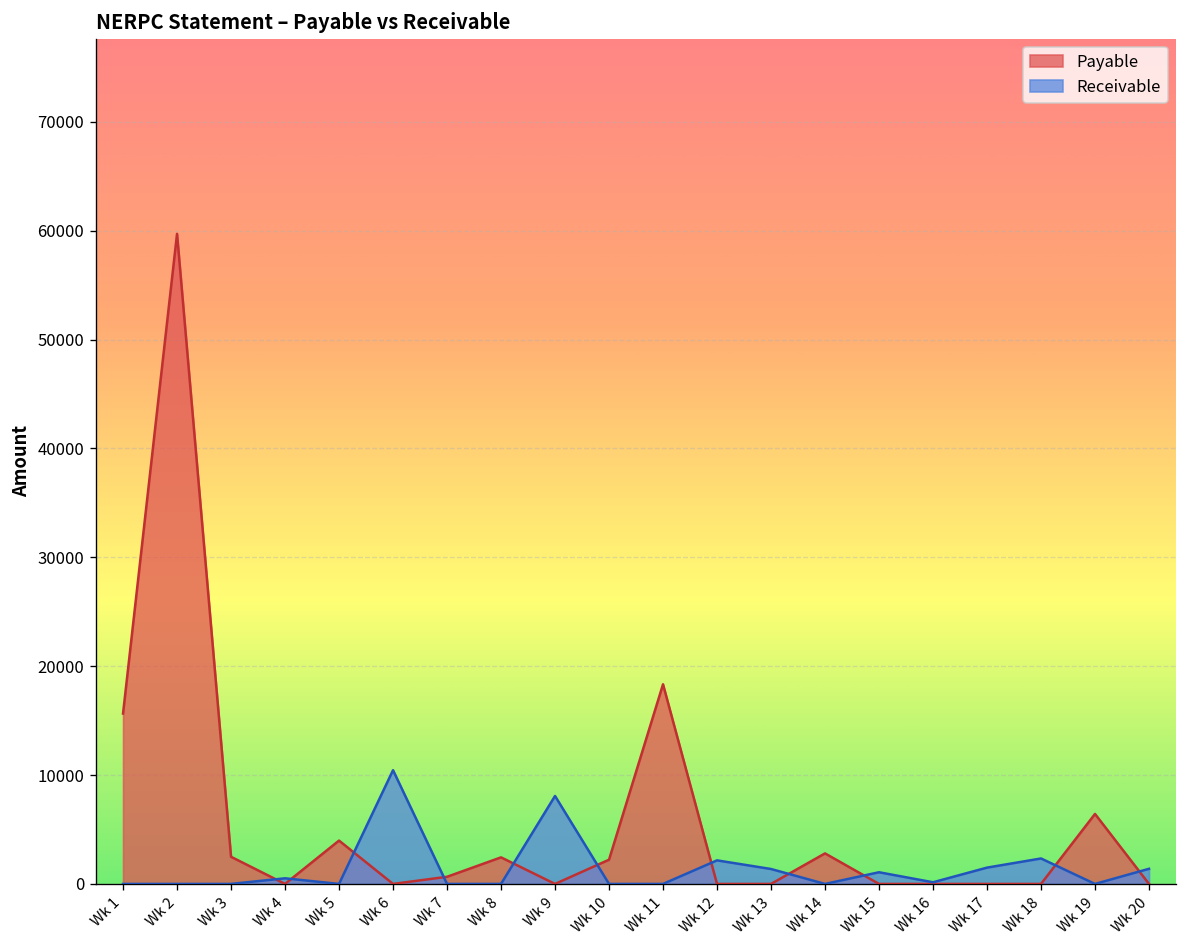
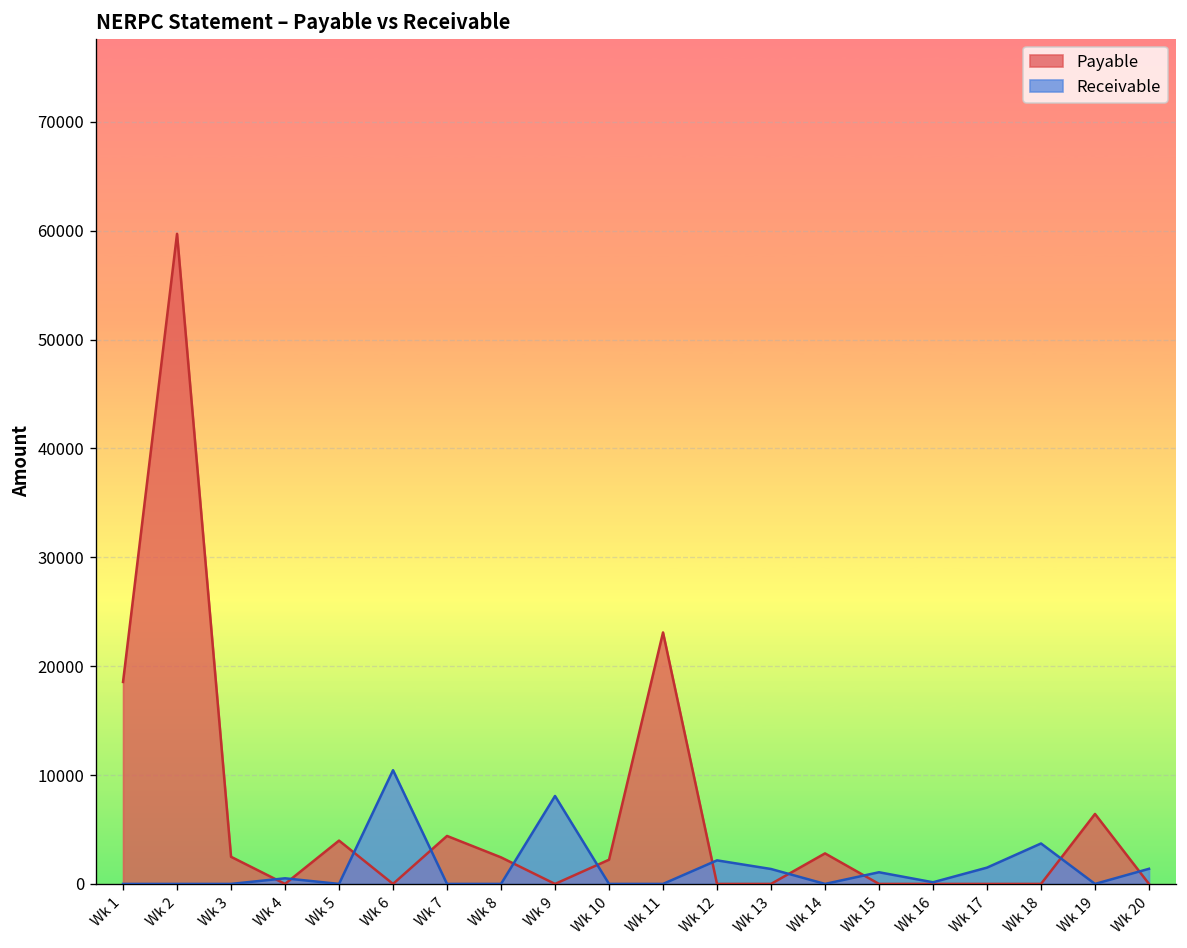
  {
    "Payable": {
-     "Wk 1": 16000,
+     "Wk 1": 19000,
      "Wk 2": 60000,
      "Wk 3": 2000,
      "Wk 4": 0,
      "Wk 5": 4000,
      "Wk 6": 0,
-     "Wk 7": 1000,
+     "Wk 7": 4000,
      "Wk 8": 2000,
      "Wk 9": 0,
      "Wk 10": 2000,
-     "Wk 11": 18000,
+     "Wk 11": 23000,
      "Wk 12": 0,
      "Wk 13": 0,
      "Wk 14": 3000,
      "Wk 15": 0,
      "Wk 17": 0,
      "Wk 18": 0,
      "Wk 19": 6000,
      "Wk 20": 0
    },
    "Receivable": {
      "Wk 1": 0,
      "Wk 2": 0,
      "Wk 3": 0,
      "Wk 4": 1000,
      "Wk 5": 0,
      "Wk 6": 10000,
      "Wk 7": 0,
      "Wk 8": 0,
      "Wk 9": 8000,
      "Wk 10": 0,
      "Wk 11": 0,
      "Wk 12": 2000,
      "Wk 13": 1000,
      "Wk 14": 0,
      "Wk 15": 1000,
      "Wk 17": 1000,
-     "Wk 18": 2000,
+     "Wk 18": 4000,
      "Wk 19": 0,
      "Wk 20": 1000
    }
  }
